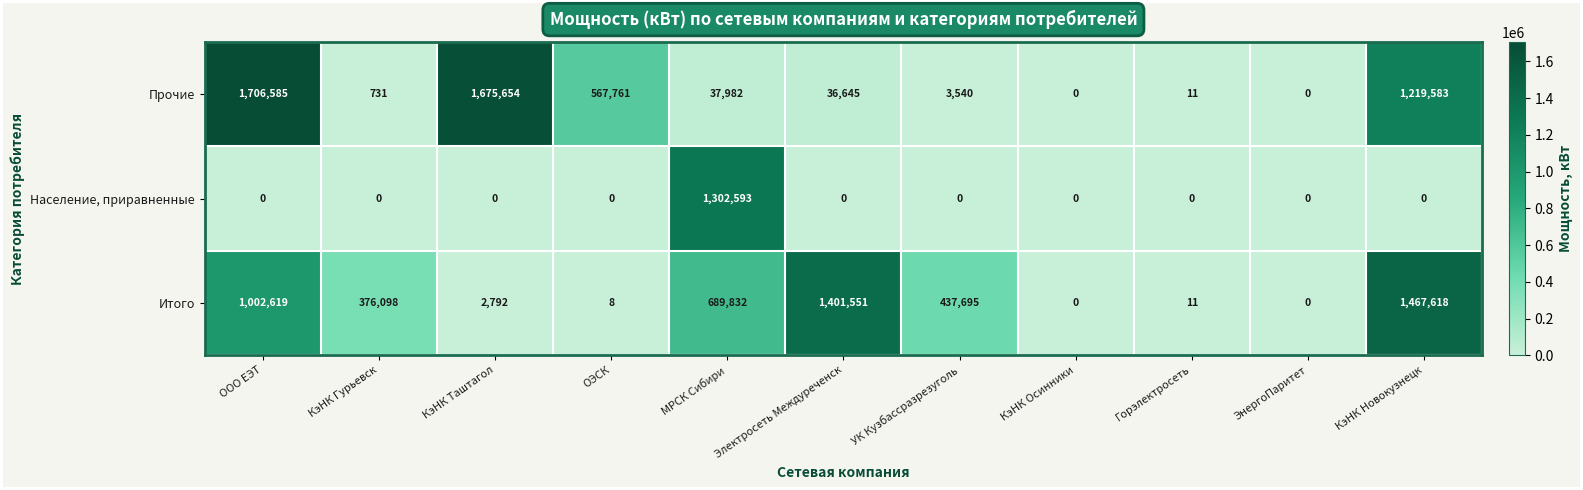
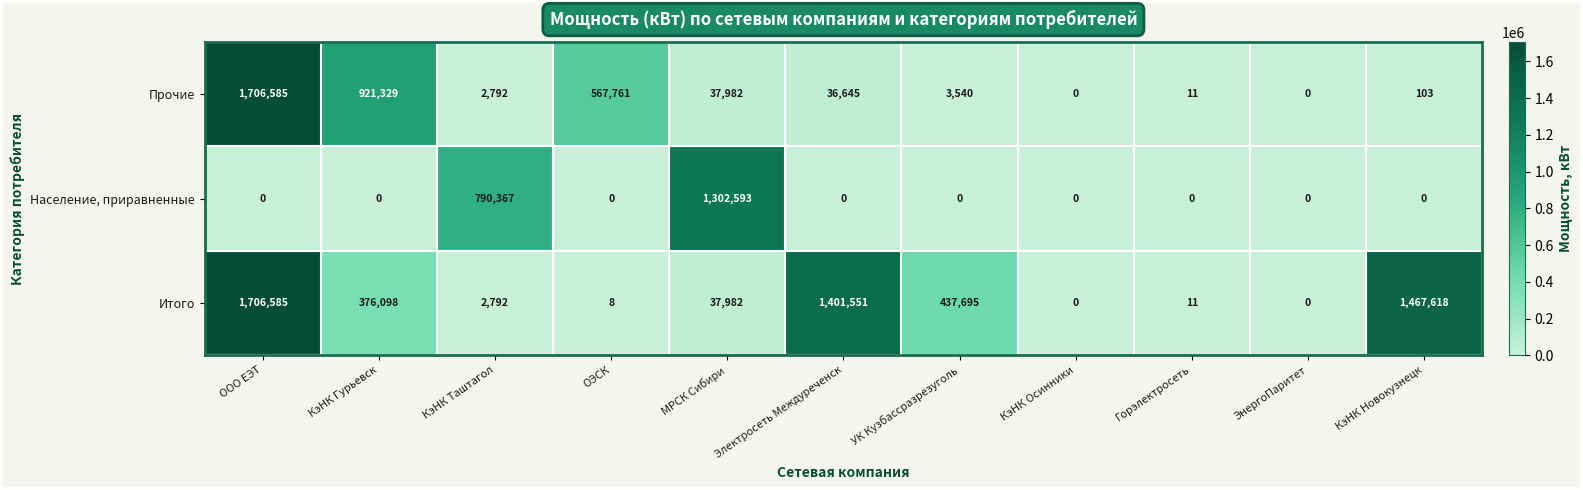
  {
    "Прочие": {
      "ООО ЕЭТ": "1,706,585",
-     "КэНК Гурьевск": "731",
-     "КэНК Таштагол": "1,675,654",
+     "КэНК Гурьевск": "921,329",
+     "КэНК Таштагол": "2,792",
      "ОЭСК": "567,761",
      "МРСК Сибири": "37,982",
      "Электросеть Междуреченск": "36,645",
      "УК Кузбассразрезуголь": "3,540",
      "КэНК Осинники": "0",
      "Горэлектросеть": "11",
      "ЭнергоПаритет": "0",
-     "КэНК Новокузнецк": "1,219,583"
+     "КэНК Новокузнецк": "103"
    },
    "Население, приравненные": {
      "ООО ЕЭТ": "0",
      "КэНК Гурьевск": "0",
-     "КэНК Таштагол": "0",
+     "КэНК Таштагол": "790,367",
      "ОЭСК": "0",
      "МРСК Сибири": "1,302,593",
      "Электросеть Междуреченск": "0",
      "УК Кузбассразрезуголь": "0",
      "КэНК Осинники": "0",
      "Горэлектросеть": "0",
      "ЭнергоПаритет": "0",
      "КэНК Новокузнецк": "0"
    },
    "Итого": {
-     "ООО ЕЭТ": "1,002,619",
+     "ООО ЕЭТ": "1,706,585",
      "КэНК Гурьевск": "376,098",
      "КэНК Таштагол": "2,792",
      "ОЭСК": "8",
-     "МРСК Сибири": "689,832",
+     "МРСК Сибири": "37,982",
      "Электросеть Междуреченск": "1,401,551",
      "УК Кузбассразрезуголь": "437,695",
      "КэНК Осинники": "0",
      "Горэлектросеть": "11",
      "ЭнергоПаритет": "0",
      "КэНК Новокузнецк": "1,467,618"
    }
  }
